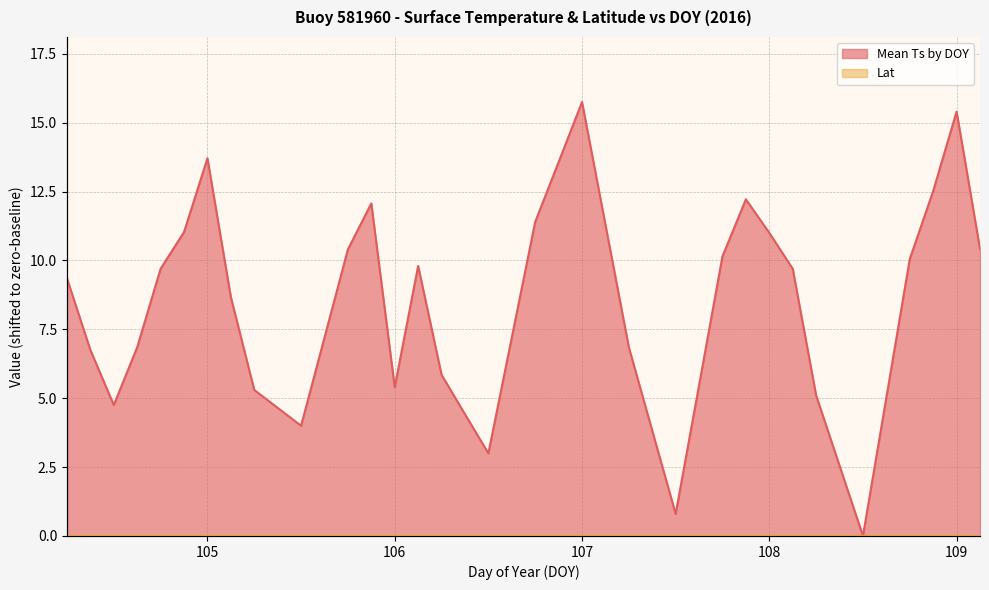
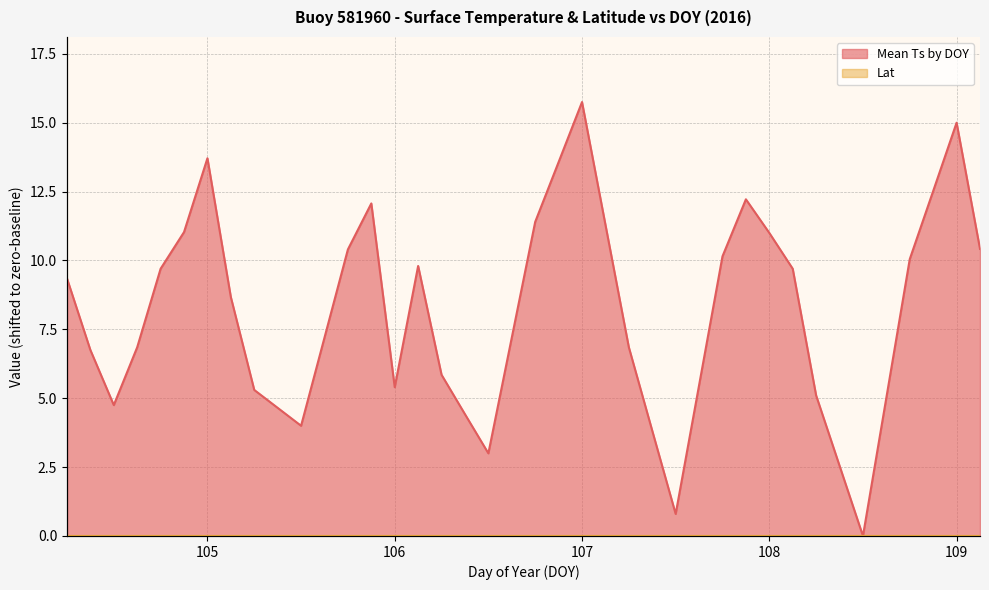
  {
    "Mean Ts by DOY": {
      "105": 13.7,
      "106": 5.4,
      "107": 15.8,
      "108": 11.0,
-     "109": 15.4
+     "109": 15.0
    },
    "Lat": {
      "105": 0.0,
      "106": 0.0,
      "107": 0.0,
      "108": 0.0,
      "109": 0.0
    }
  }
